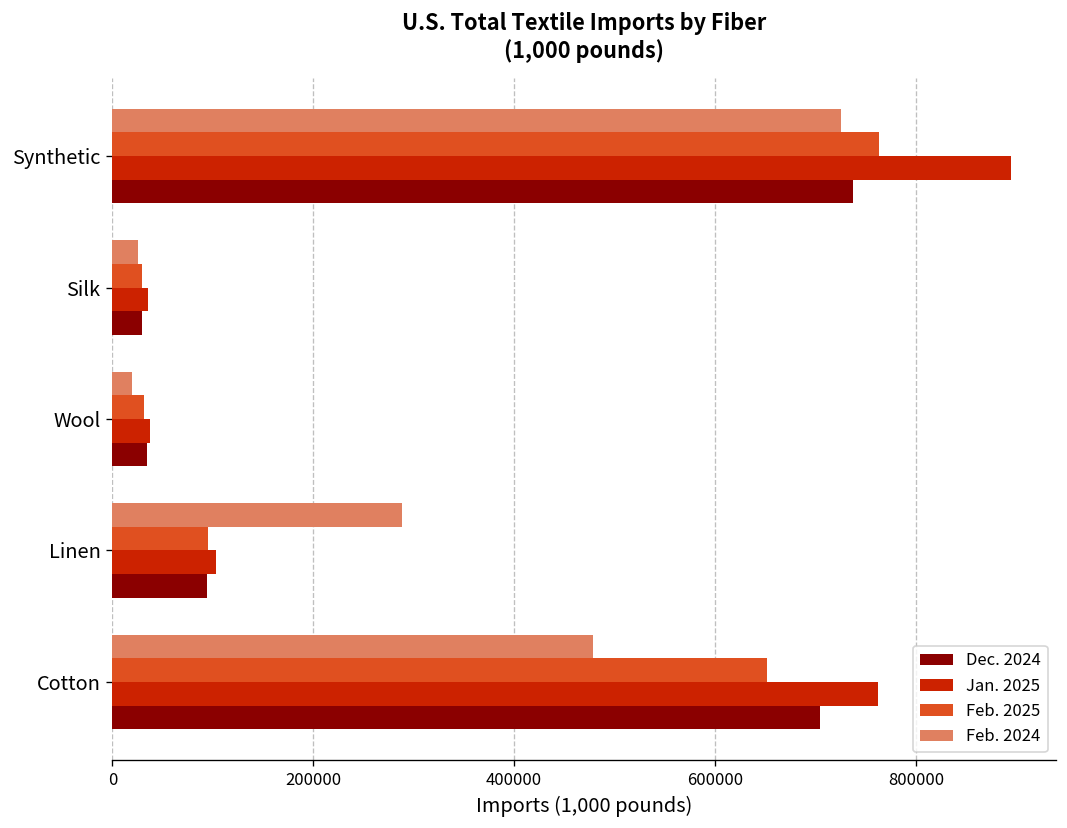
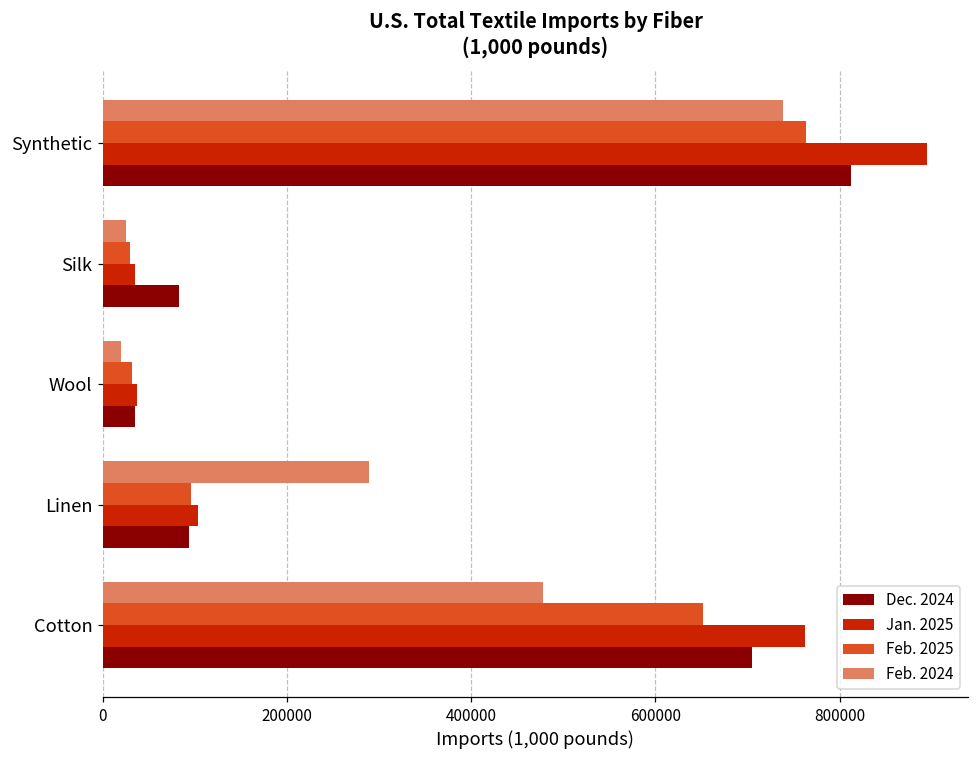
  {
    "Dec. 2024": {
-     "Synthetic": 740000,
-     "Silk": 30000,
+     "Synthetic": 810000,
+     "Silk": 80000,
      "Wool": 30000,
      "Linen": 90000,
      "Cotton": 700000
    },
    "Feb. 2024": {
-     "Synthetic": 730000,
+     "Synthetic": 740000,
      "Silk": 30000,
      "Wool": 20000,
      "Linen": 290000,
      "Cotton": 480000
    }
  }
